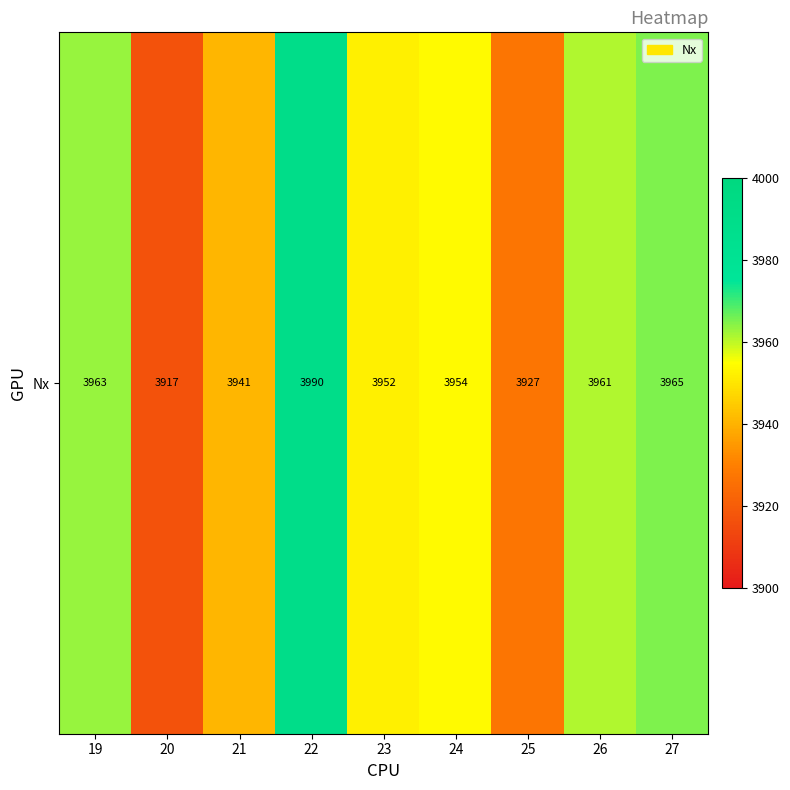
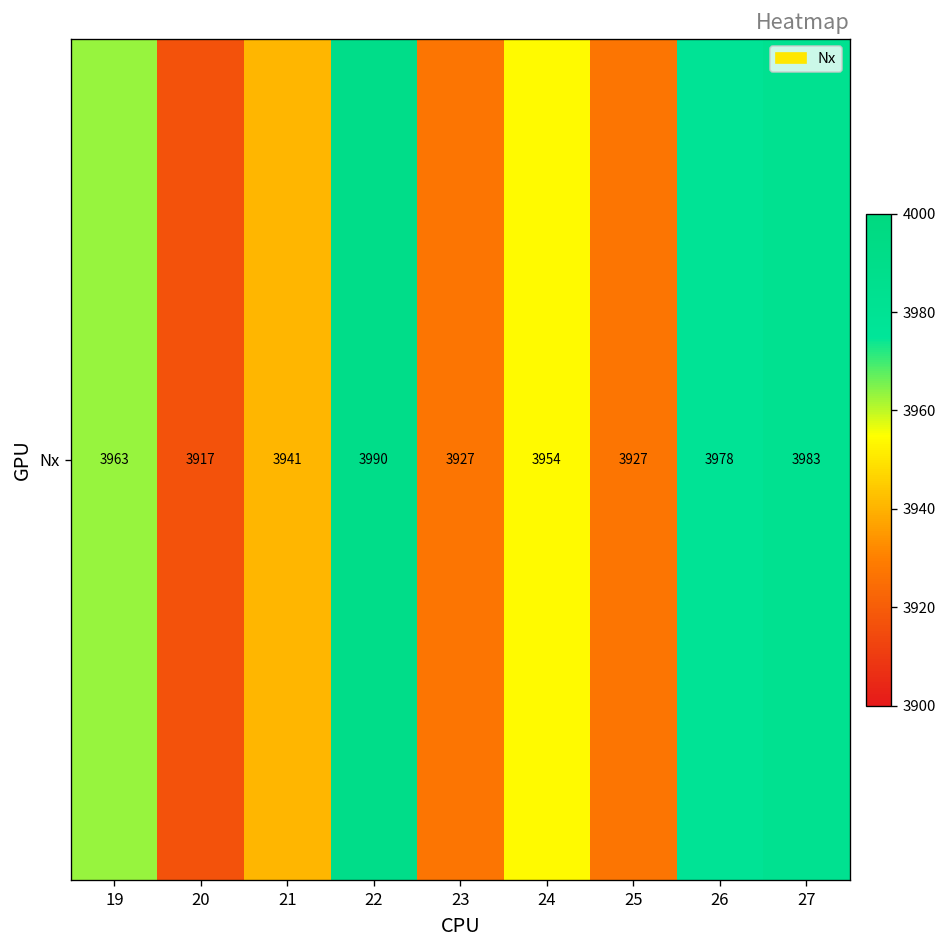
  {
    "Nx": {
      "19": 3963,
      "20": 3917,
      "21": 3941,
      "22": 3990,
-     "23": 3952,
+     "23": 3927,
      "24": 3954,
      "25": 3927,
-     "26": 3961,
-     "27": 3965
+     "26": 3978,
+     "27": 3983
    }
  }
